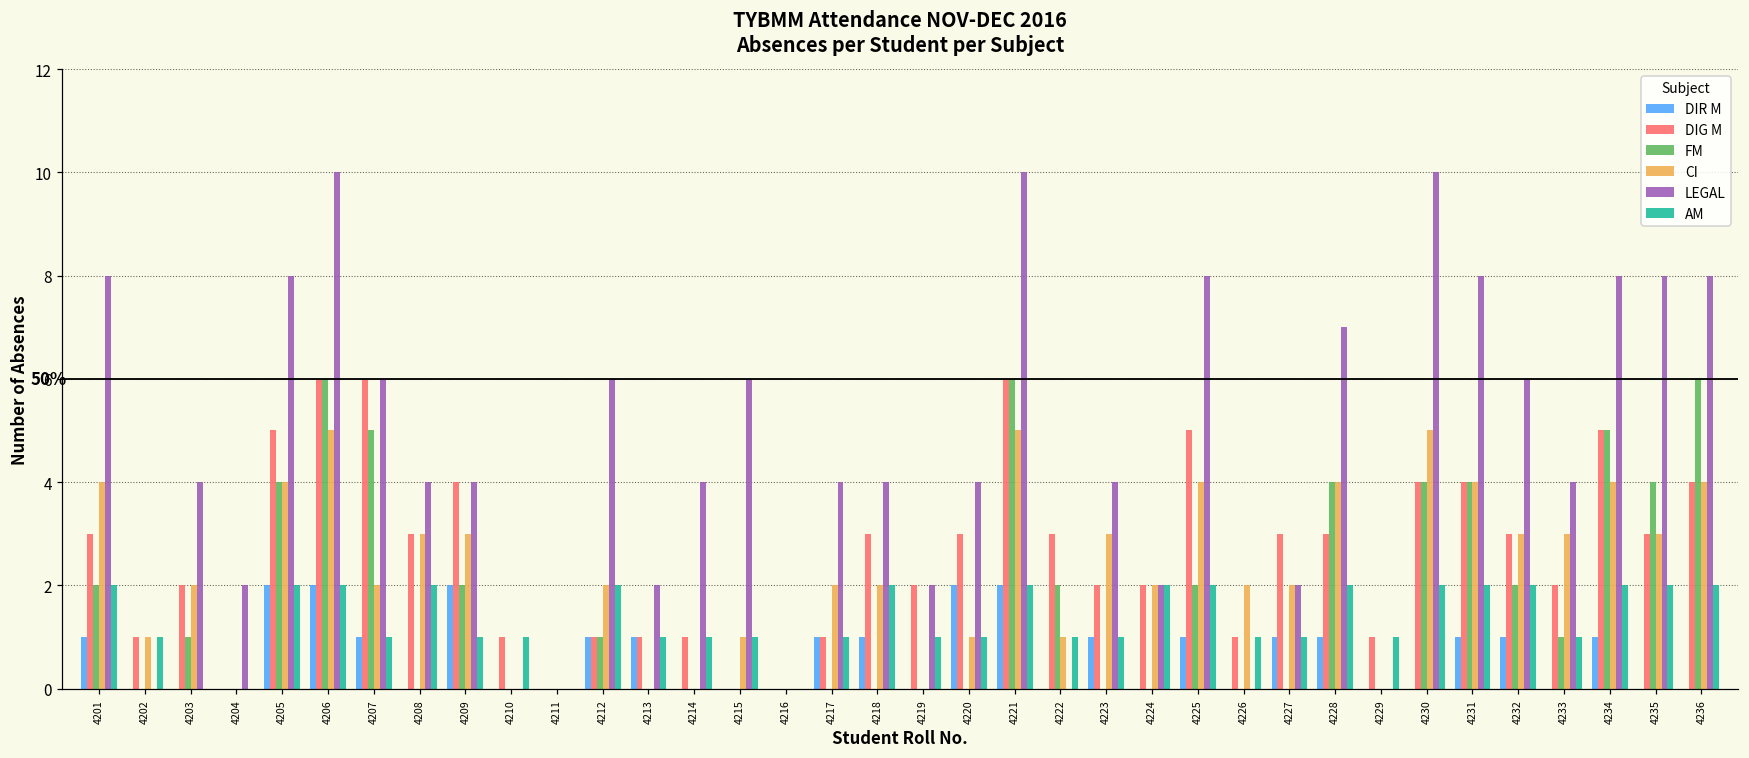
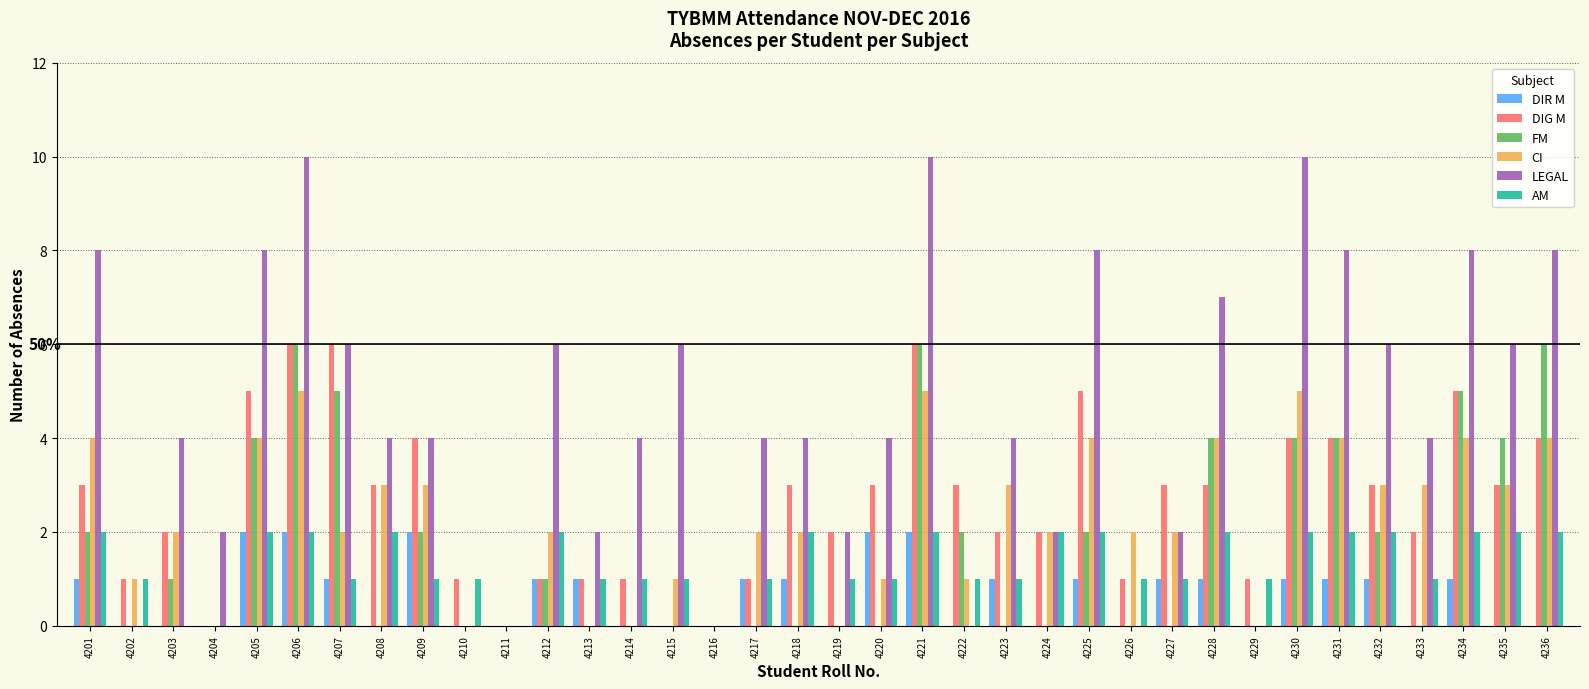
  {
    "DIR M": {
      "4201": 1,
      "4202": 0,
      "4203": 0,
      "4204": 0,
      "4205": 2,
      "4206": 2,
      "4207": 1,
      "4208": 0,
      "4209": 2,
      "4210": 0,
      "4211": 0,
      "4212": 1,
      "4213": 1,
      "4214": 0,
      "4215": 0,
      "4216": 0,
      "4217": 1,
      "4218": 1,
      "4219": 0,
      "4220": 2,
      "4221": 2,
      "4222": 0,
      "4223": 1,
      "4224": 0,
      "4225": 1,
      "4226": 0,
      "4227": 1,
      "4228": 1,
      "4229": 0,
-     "4230": 0,
+     "4230": 1,
      "4231": 1,
      "4232": 1,
      "4233": 0,
      "4234": 1,
      "4235": 0,
      "4236": 0
    },
    "FM": {
      "4201": 2,
      "4202": 0,
      "4203": 1,
      "4204": 0,
      "4205": 4,
      "4206": 6,
      "4207": 5,
      "4208": 0,
      "4209": 2,
      "4210": 0,
      "4211": 0,
      "4212": 1,
      "4213": 0,
      "4214": 0,
      "4215": 0,
      "4216": 0,
      "4217": 0,
      "4218": 0,
      "4219": 0,
      "4220": 0,
      "4221": 6,
      "4222": 2,
      "4223": 0,
      "4224": 0,
      "4225": 2,
      "4226": 0,
      "4227": 0,
      "4228": 4,
      "4229": 0,
      "4230": 4,
      "4231": 4,
      "4232": 2,
-     "4233": 1,
+     "4233": 0,
      "4234": 5,
      "4235": 4,
      "4236": 6
    },
    "LEGAL": {
      "4201": 8,
      "4202": 0,
      "4203": 4,
      "4204": 2,
      "4205": 8,
      "4206": 10,
      "4207": 6,
      "4208": 4,
      "4209": 4,
      "4210": 0,
      "4211": 0,
      "4212": 6,
      "4213": 2,
      "4214": 4,
      "4215": 6,
      "4216": 0,
      "4217": 4,
      "4218": 4,
      "4219": 2,
      "4220": 4,
      "4221": 10,
      "4222": 0,
      "4223": 4,
      "4224": 2,
      "4225": 8,
      "4226": 0,
      "4227": 2,
      "4228": 7,
      "4229": 0,
      "4230": 10,
      "4231": 8,
      "4232": 6,
      "4233": 4,
      "4234": 8,
-     "4235": 8,
+     "4235": 6,
      "4236": 8
    }
  }
